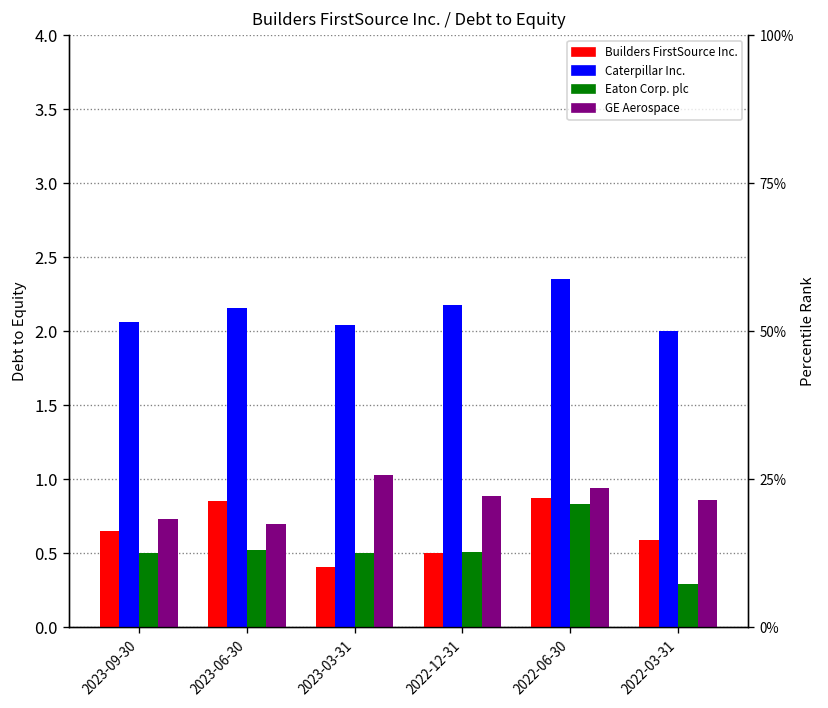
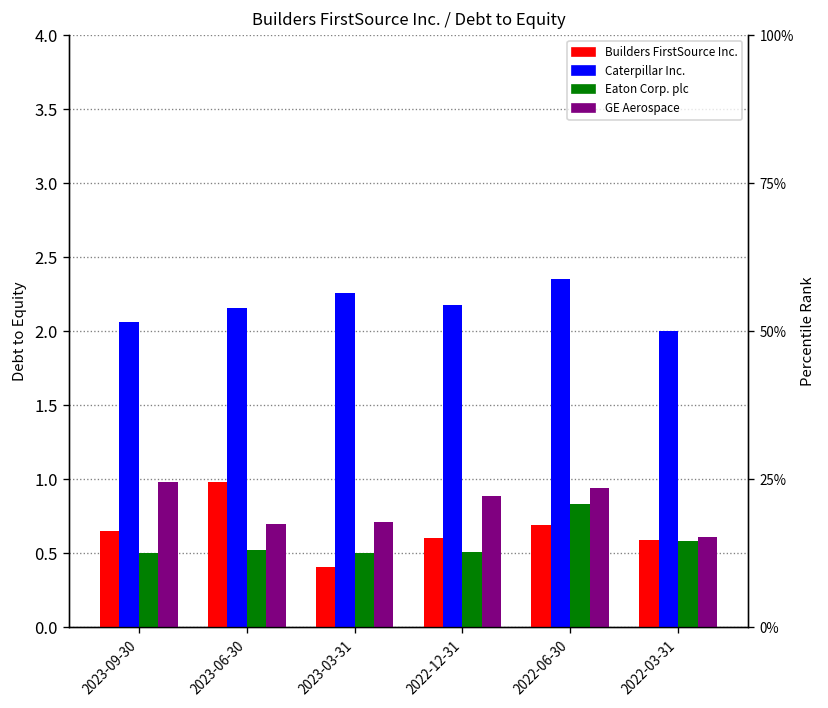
  {
    "Builders FirstSource Inc.": {
      "2023-09-30": 0.65,
-     "2023-06-30": 0.85,
+     "2023-06-30": 0.98,
      "2023-03-31": 0.41,
-     "2022-12-31": 0.5,
-     "2022-06-30": 0.87,
+     "2022-12-31": 0.6,
+     "2022-06-30": 0.69,
      "2022-03-31": 0.59
    },
    "Caterpillar Inc.": {
      "2023-09-30": 2.06,
      "2023-06-30": 2.16,
-     "2023-03-31": 2.04,
+     "2023-03-31": 2.26,
      "2022-12-31": 2.18,
      "2022-06-30": 2.35,
      "2022-03-31": 2.00
    },
    "Eaton Corp. plc": {
      "2023-09-30": 0.50,
      "2023-06-30": 0.52,
      "2023-03-31": 0.50,
      "2022-12-31": 0.51,
      "2022-06-30": 0.83,
-     "2022-03-31": 0.29
+     "2022-03-31": 0.58
    },
    "GE Aerospace": {
-     "2023-09-30": 0.73,
+     "2023-09-30": 0.98,
      "2023-06-30": 0.70,
-     "2023-03-31": 1.03,
+     "2023-03-31": 0.71,
      "2022-12-31": 0.89,
      "2022-06-30": 0.94,
-     "2022-03-31": 0.86
+     "2022-03-31": 0.61
    }
  }
